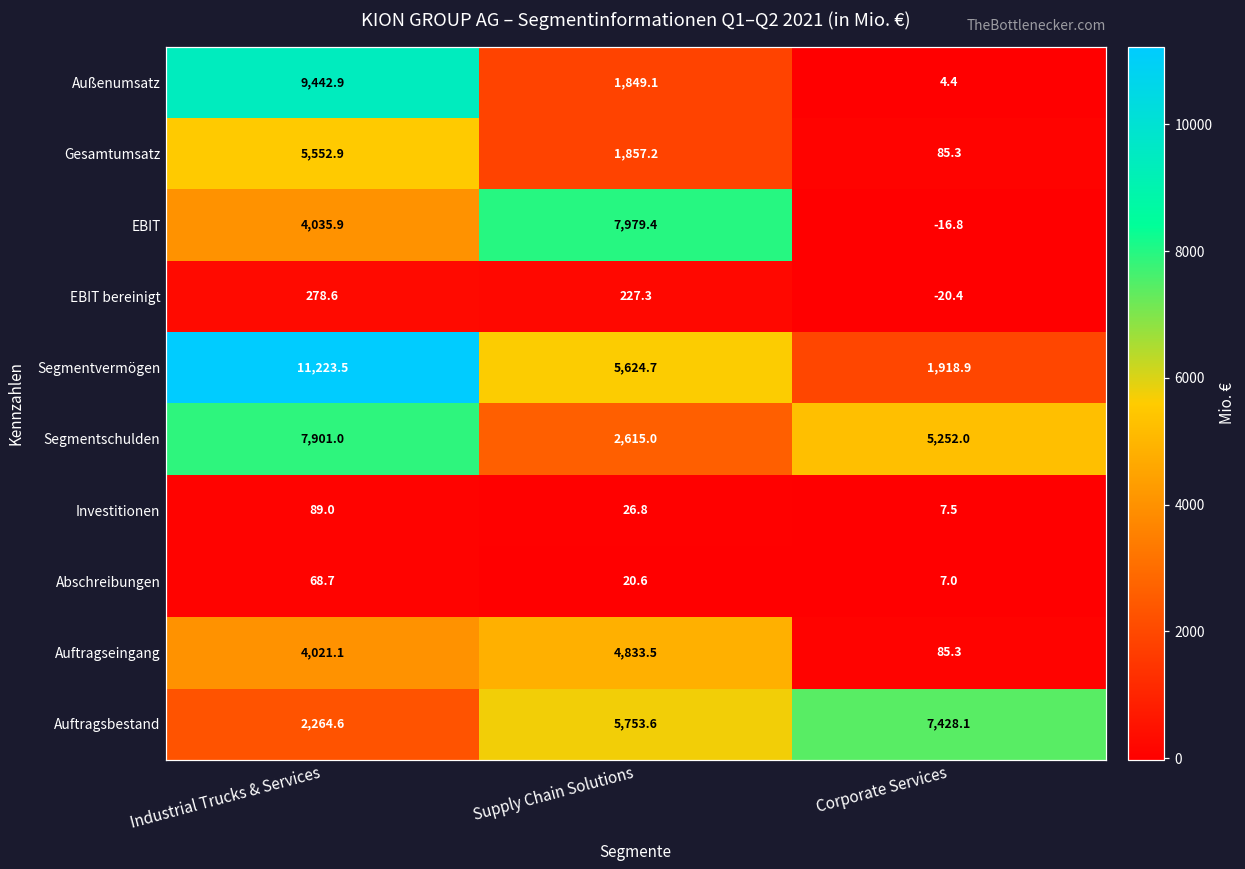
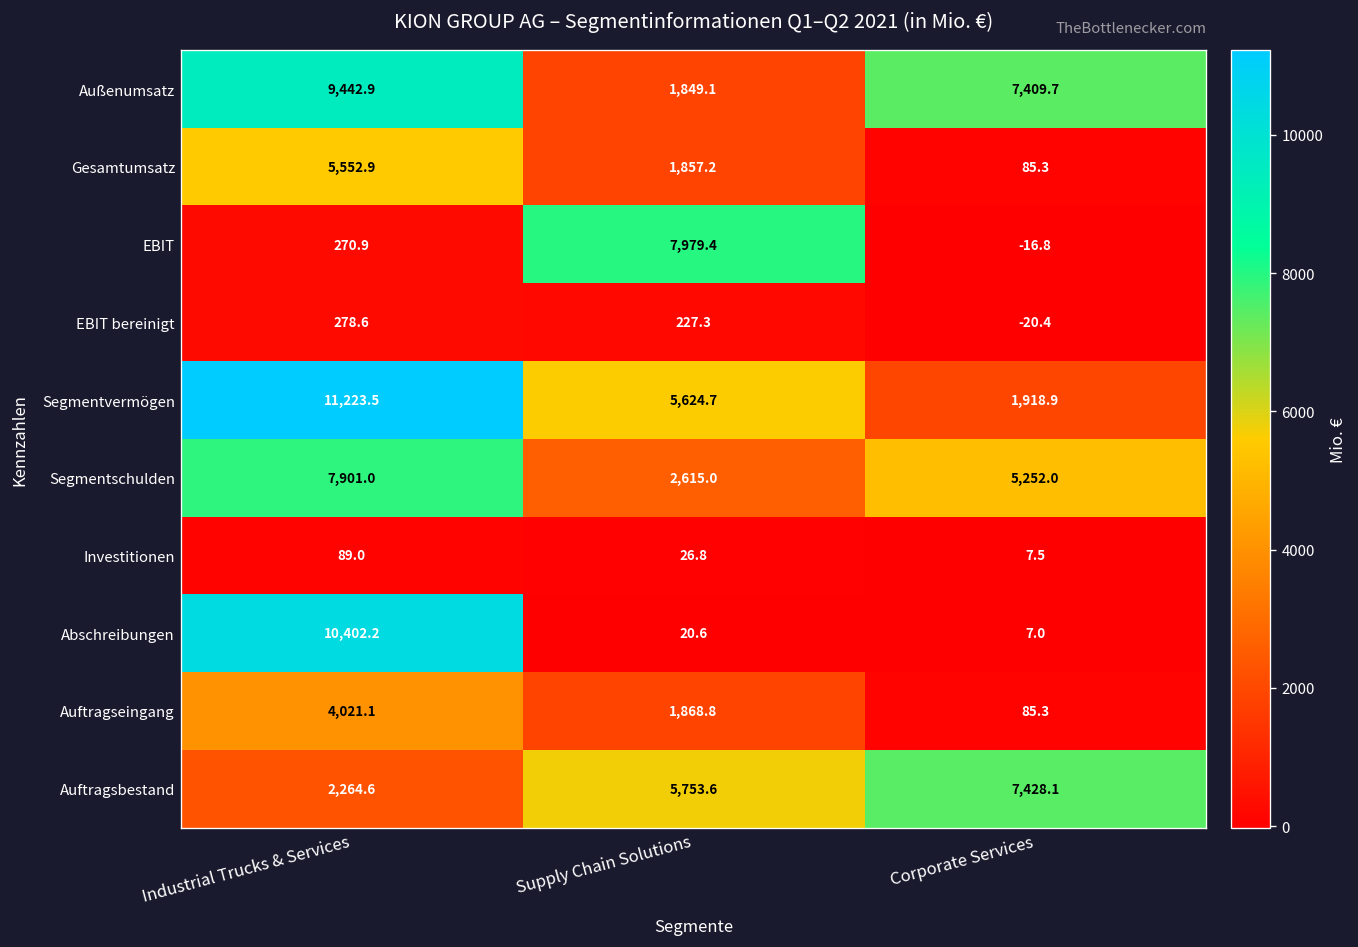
  {
    "Außenumsatz": {
      "Industrial Trucks & Services": "9,442.9",
      "Supply Chain Solutions": "1,849.1",
-     "Corporate Services": "4.4"
+     "Corporate Services": "7,409.7"
    },
    "Gesamtumsatz": {
      "Industrial Trucks & Services": "5,552.9",
      "Supply Chain Solutions": "1,857.2",
      "Corporate Services": "85.3"
    },
    "EBIT": {
-     "Industrial Trucks & Services": "4,035.9",
+     "Industrial Trucks & Services": "270.9",
      "Supply Chain Solutions": "7,979.4",
      "Corporate Services": "-16.8"
    },
    "EBIT bereinigt": {
      "Industrial Trucks & Services": "278.6",
      "Supply Chain Solutions": "227.3",
      "Corporate Services": "-20.4"
    },
    "Segmentvermögen": {
      "Industrial Trucks & Services": "11,223.5",
      "Supply Chain Solutions": "5,624.7",
      "Corporate Services": "1,918.9"
    },
    "Segmentschulden": {
      "Industrial Trucks & Services": "7,901.0",
      "Supply Chain Solutions": "2,615.0",
      "Corporate Services": "5,252.0"
    },
    "Investitionen": {
      "Industrial Trucks & Services": "89.0",
      "Supply Chain Solutions": "26.8",
      "Corporate Services": "7.5"
    },
    "Abschreibungen": {
-     "Industrial Trucks & Services": "68.7",
+     "Industrial Trucks & Services": "10,402.2",
      "Supply Chain Solutions": "20.6",
      "Corporate Services": "7.0"
    },
    "Auftragseingang": {
      "Industrial Trucks & Services": "4,021.1",
-     "Supply Chain Solutions": "4,833.5",
+     "Supply Chain Solutions": "1,868.8",
      "Corporate Services": "85.3"
    },
    "Auftragsbestand": {
      "Industrial Trucks & Services": "2,264.6",
      "Supply Chain Solutions": "5,753.6",
      "Corporate Services": "7,428.1"
    }
  }
